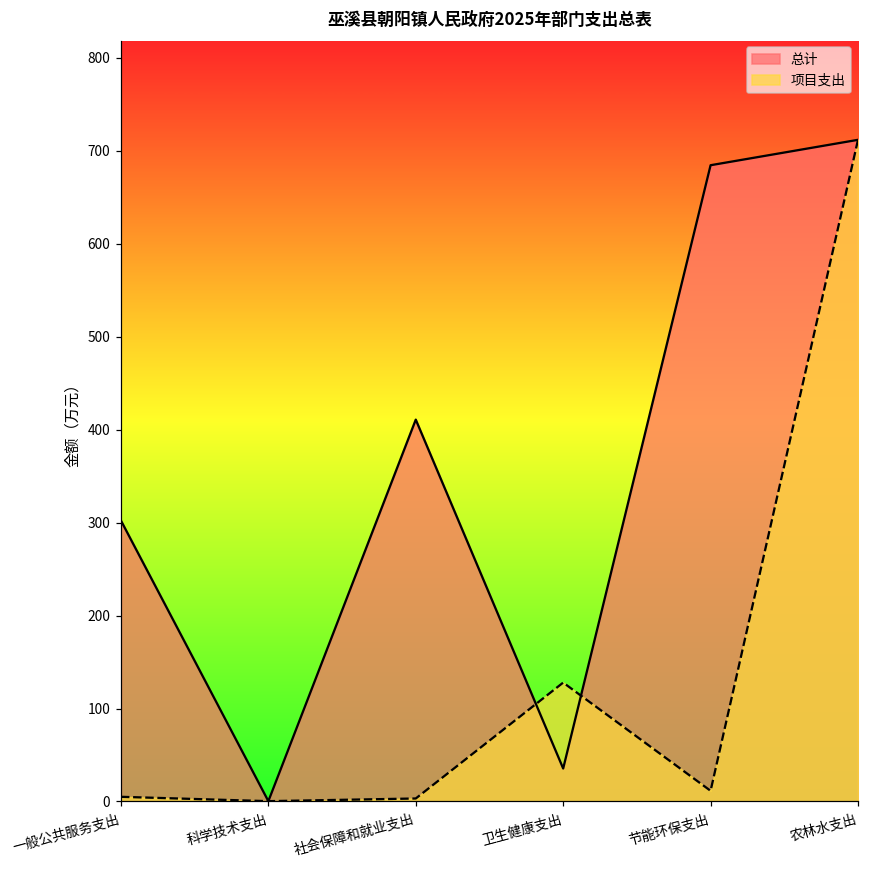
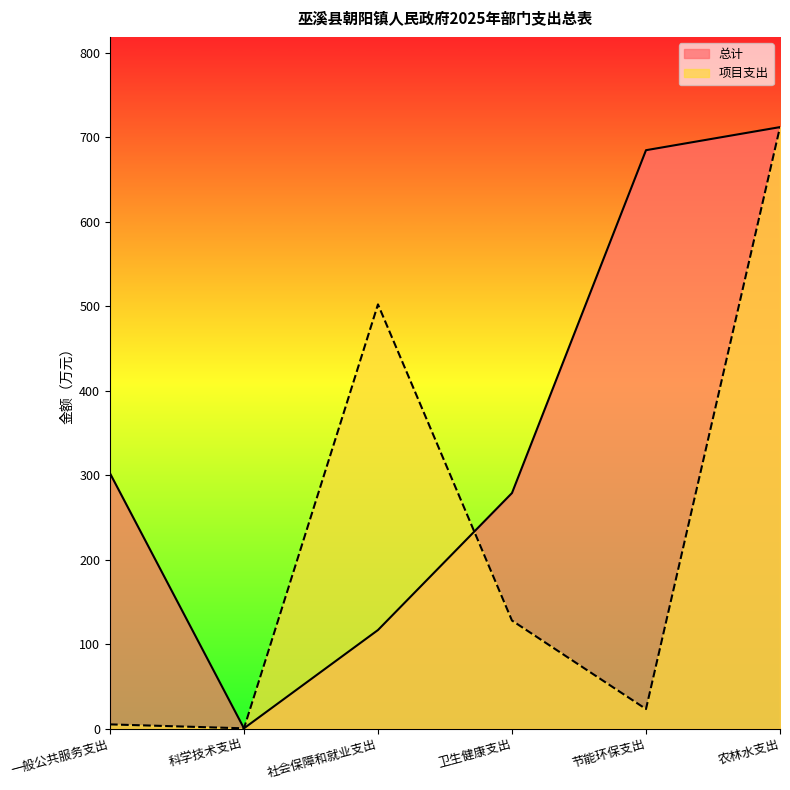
  {
    "总计": {
      "一般公共服务支出": 300,
-     "社会保障和就业支出": 410,
-     "卫生健康支出": 40,
+     "社会保障和就业支出": 120,
+     "卫生健康支出": 280,
      "节能环保支出": 680
    },
    "项目支出": {
      "一般公共服务支出": 10,
-     "社会保障和就业支出": 0,
+     "社会保障和就业支出": 500,
      "卫生健康支出": 130,
-     "节能环保支出": 10
+     "节能环保支出": 20
    }
  }
